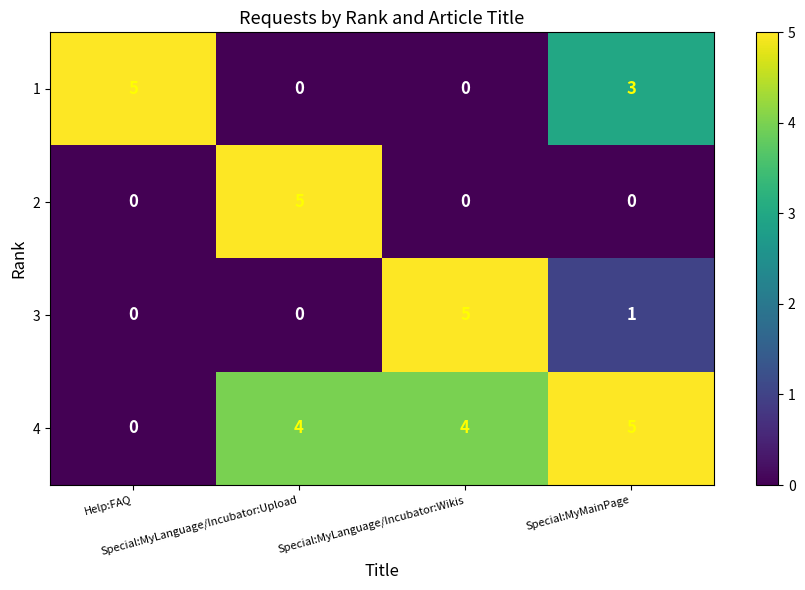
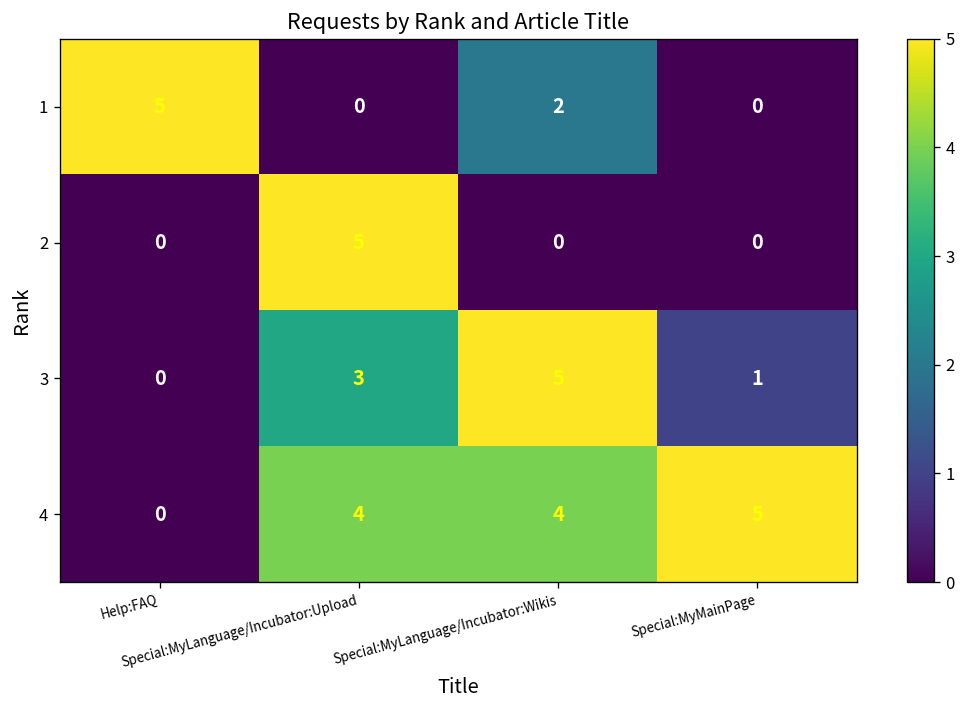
  {
    "1": {
      "Special:MyLanguage/Incubator:Upload": 0,
-     "Special:MyLanguage/Incubator:Wikis": 0,
-     "Special:MyMainPage": 3
+     "Special:MyLanguage/Incubator:Wikis": 2,
+     "Special:MyMainPage": 0
    },
    "2": {
      "Help:FAQ": 0,
      "Special:MyLanguage/Incubator:Wikis": 0,
      "Special:MyMainPage": 0
    },
    "3": {
      "Help:FAQ": 0,
-     "Special:MyLanguage/Incubator:Upload": 0,
+     "Special:MyLanguage/Incubator:Upload": 3,
      "Special:MyMainPage": 1
    },
    "4": {
      "Help:FAQ": 0,
      "Special:MyLanguage/Incubator:Upload": 4,
      "Special:MyLanguage/Incubator:Wikis": 4
    }
  }
